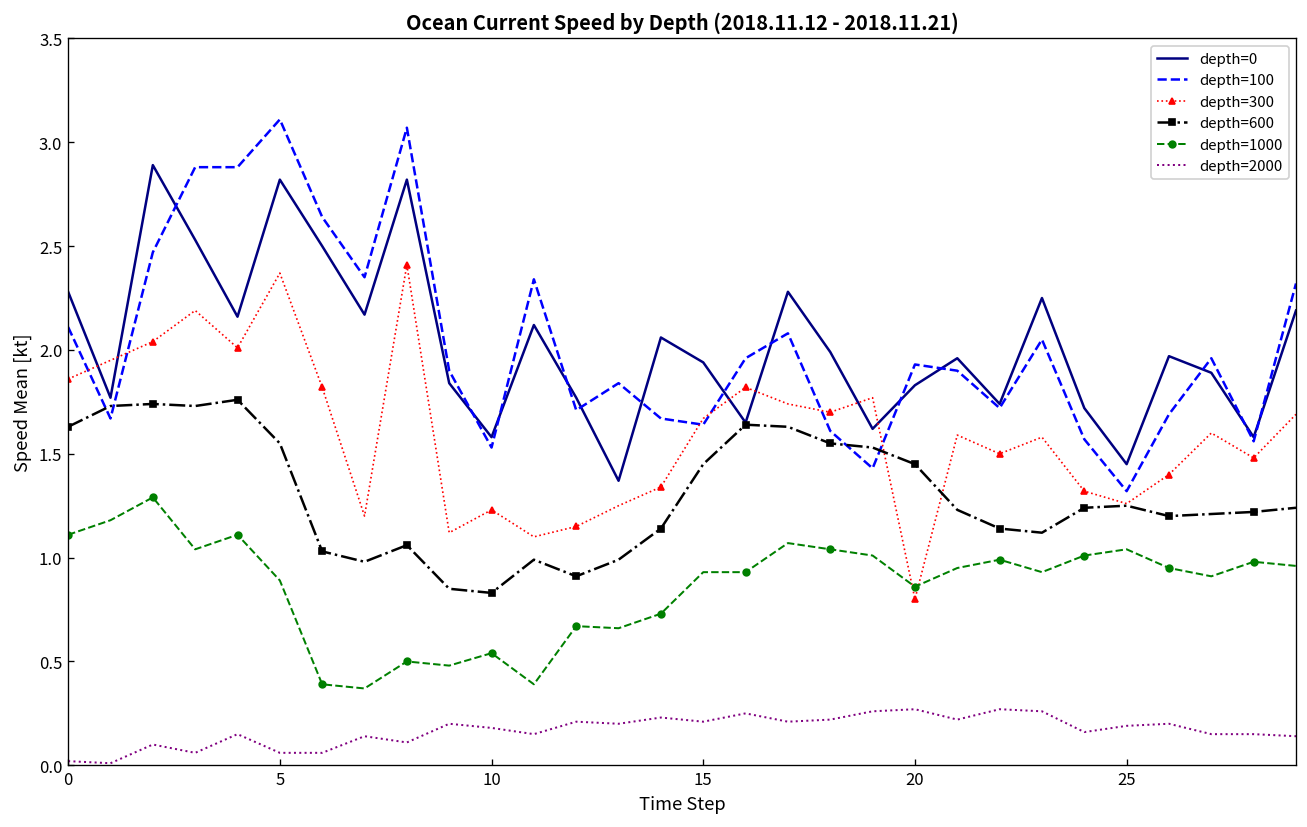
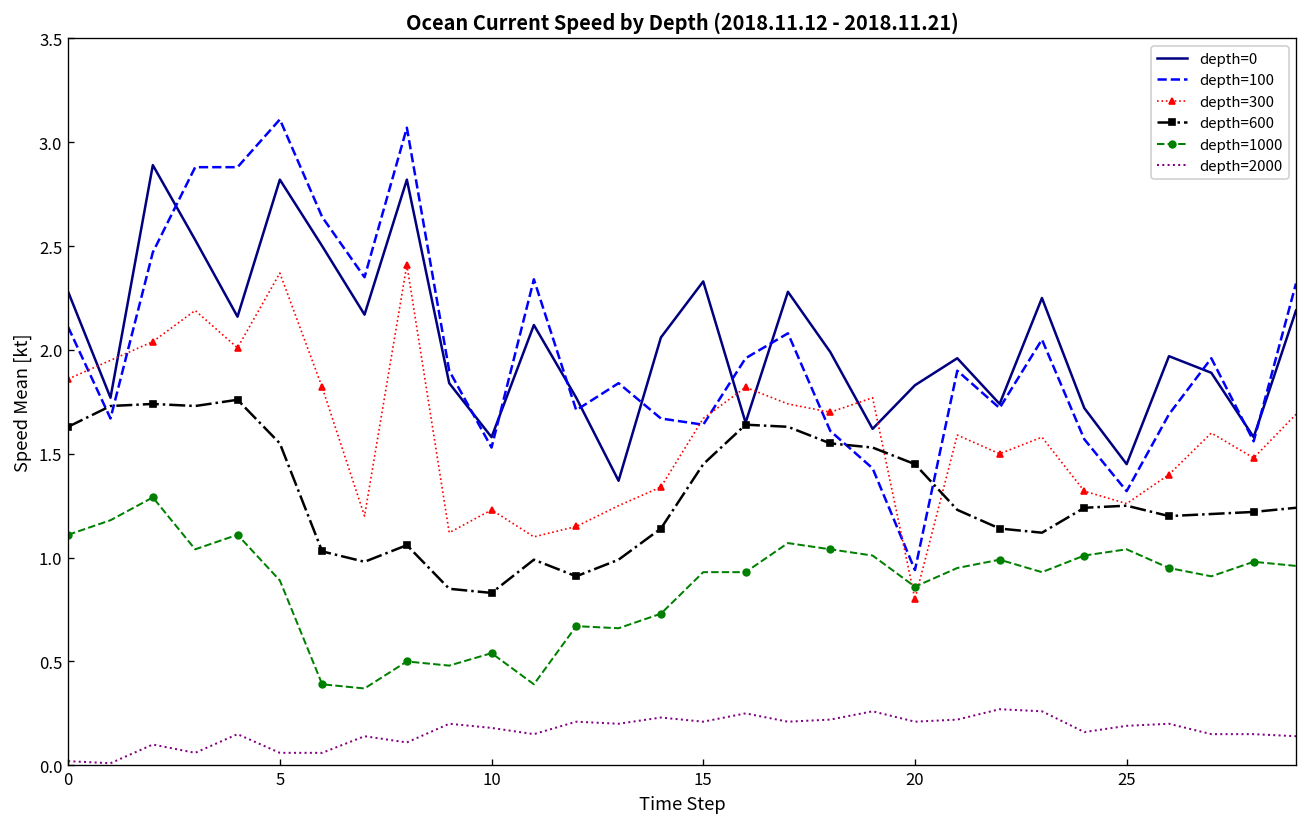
  {
    "depth=0": {
      "0": 2.28,
      "5": 2.82,
      "10": 1.58,
-     "15": 1.94,
+     "15": 2.33,
      "20": 1.83,
      "25": 1.45
    },
    "depth=100": {
      "0": 2.11,
      "5": 3.11,
      "10": 1.53,
      "15": 1.64,
-     "20": 1.93,
+     "20": 0.94,
      "25": 1.32
    },
    "depth=300": {
      "0": 1.86,
      "5": 2.37,
      "10": 1.23,
      "15": 1.67,
      "20": 0.80
    },
    "depth=600": {
      "0": 1.63,
      "5": 1.55,
      "10": 0.83,
      "15": 1.45,
      "20": 1.45
    },
    "depth=1000": {
      "0": 1.11,
      "5": 0.89,
      "10": 0.54,
      "15": 0.93,
      "20": 0.86,
      "25": 1.04
    },
    "depth=2000": {
      "0": 0.02,
      "5": 0.06,
      "10": 0.18,
      "15": 0.21,
-     "20": 0.27,
+     "20": 0.21,
      "25": 0.19
    }
  }
